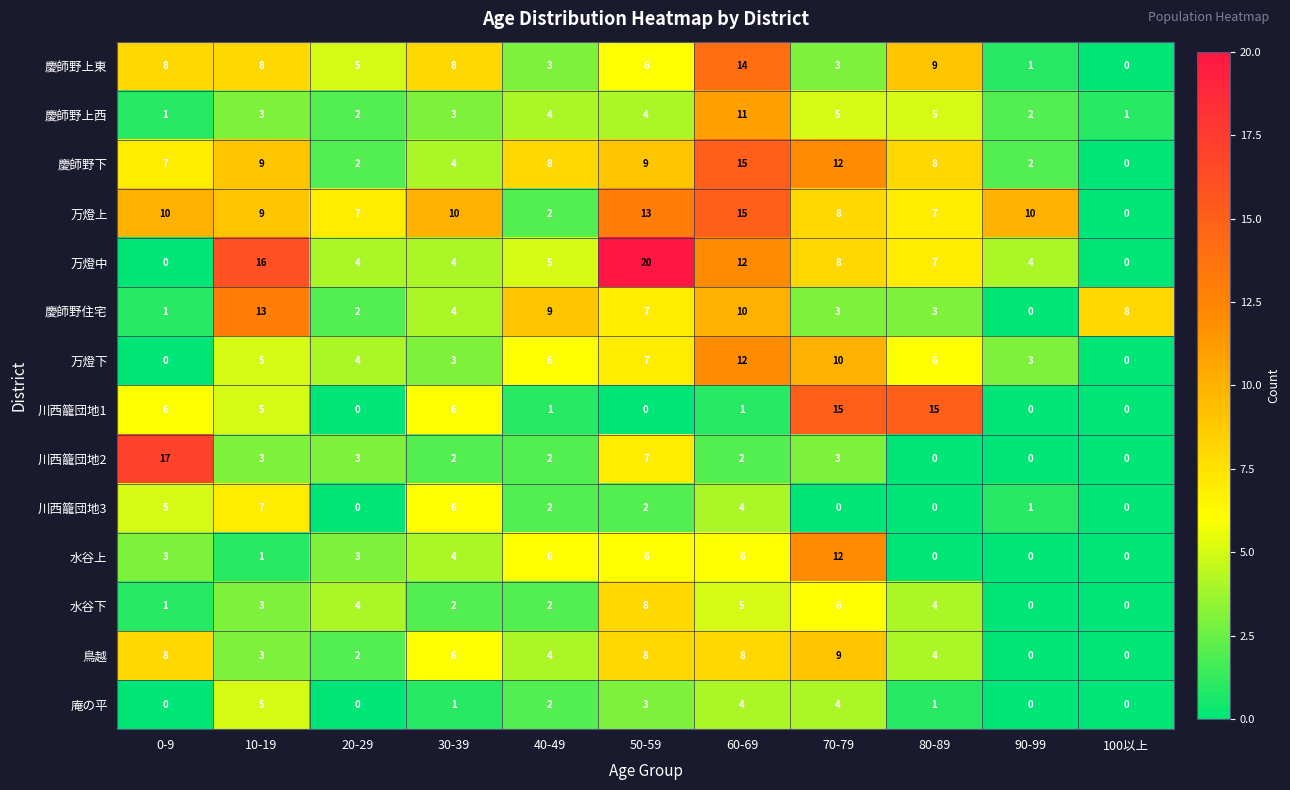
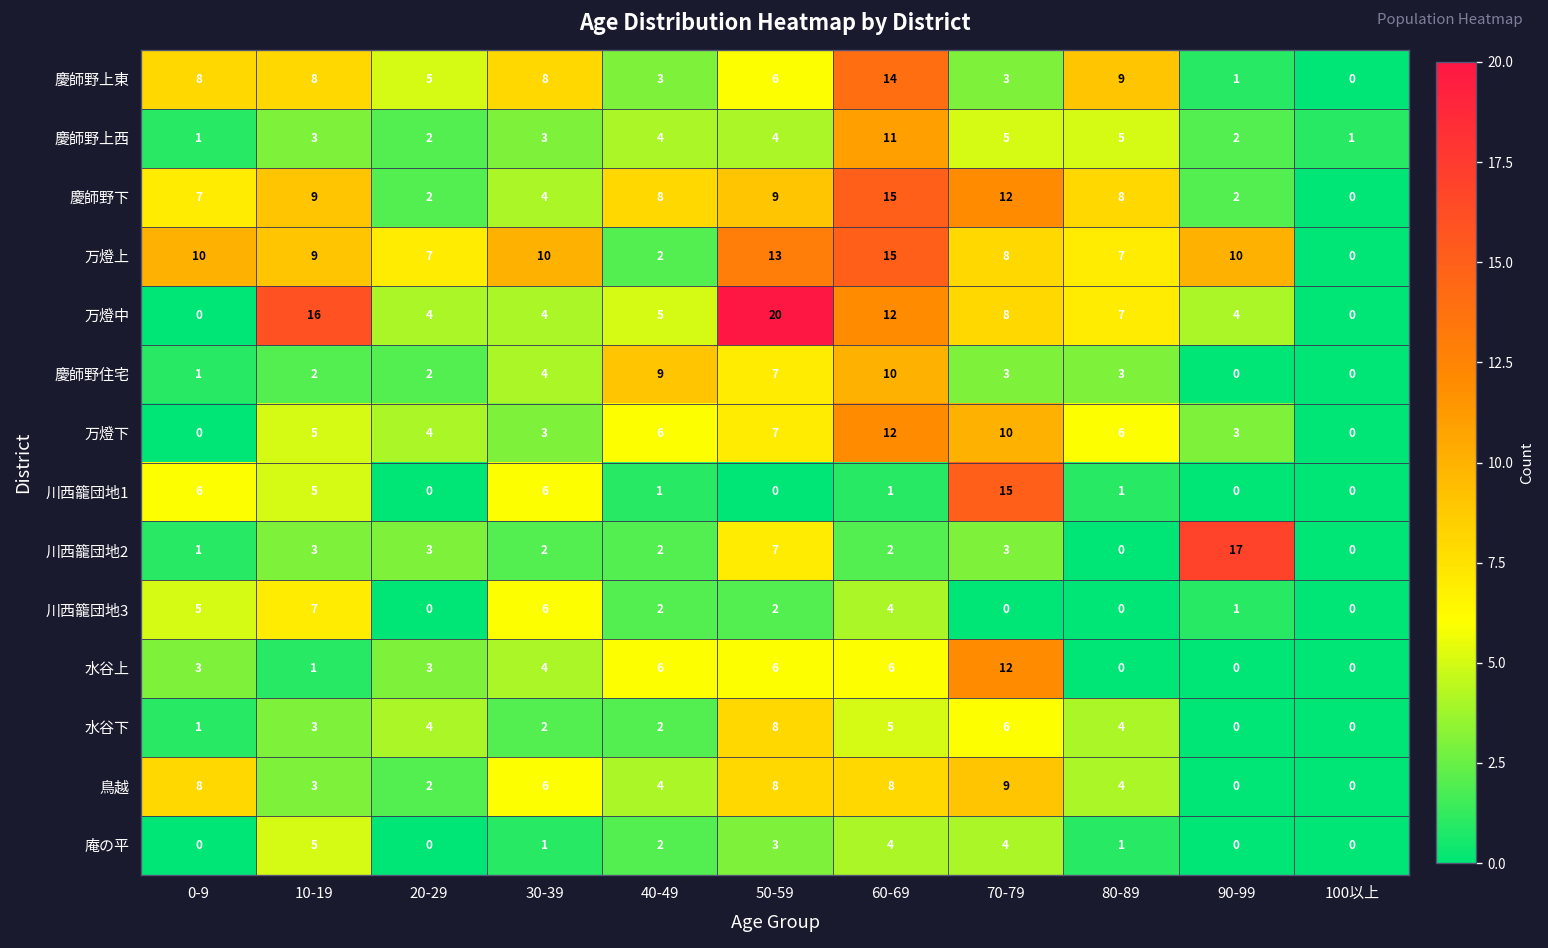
  {
    "慶師野上東": {
      "0-9": 8,
      "10-19": 8,
      "20-29": 5,
      "30-39": 8,
      "40-49": 3,
      "50-59": 6,
      "60-69": 14,
      "70-79": 3,
      "80-89": 9,
      "90-99": 1,
      "100以上": 0
    },
    "慶師野上西": {
      "0-9": 1,
      "10-19": 3,
      "20-29": 2,
      "30-39": 3,
      "40-49": 4,
      "50-59": 4,
      "60-69": 11,
      "70-79": 5,
      "80-89": 5,
      "90-99": 2,
      "100以上": 1
    },
    "慶師野下": {
      "0-9": 7,
      "10-19": 9,
      "20-29": 2,
      "30-39": 4,
      "40-49": 8,
      "50-59": 9,
      "60-69": 15,
      "70-79": 12,
      "80-89": 8,
      "90-99": 2,
      "100以上": 0
    },
    "万燈上": {
      "0-9": 10,
      "10-19": 9,
      "20-29": 7,
      "30-39": 10,
      "40-49": 2,
      "50-59": 13,
      "60-69": 15,
      "70-79": 8,
      "80-89": 7,
      "90-99": 10,
      "100以上": 0
    },
    "万燈中": {
      "0-9": 0,
      "10-19": 16,
      "20-29": 4,
      "30-39": 4,
      "40-49": 5,
      "50-59": 20,
      "60-69": 12,
      "70-79": 8,
      "80-89": 7,
      "90-99": 4,
      "100以上": 0
    },
    "慶師野住宅": {
      "0-9": 1,
-     "10-19": 13,
+     "10-19": 2,
      "20-29": 2,
      "30-39": 4,
      "40-49": 9,
      "50-59": 7,
      "60-69": 10,
      "70-79": 3,
      "80-89": 3,
      "90-99": 0,
-     "100以上": 8
+     "100以上": 0
    },
    "万燈下": {
      "0-9": 0,
      "10-19": 5,
      "20-29": 4,
      "30-39": 3,
      "40-49": 6,
      "50-59": 7,
      "60-69": 12,
      "70-79": 10,
      "80-89": 6,
      "90-99": 3,
      "100以上": 0
    },
    "川西籠団地1": {
      "0-9": 6,
      "10-19": 5,
      "20-29": 0,
      "30-39": 6,
      "40-49": 1,
      "50-59": 0,
      "60-69": 1,
      "70-79": 15,
-     "80-89": 15,
+     "80-89": 1,
      "90-99": 0,
      "100以上": 0
    },
    "川西籠団地2": {
-     "0-9": 17,
+     "0-9": 1,
      "10-19": 3,
      "20-29": 3,
      "30-39": 2,
      "40-49": 2,
      "50-59": 7,
      "60-69": 2,
      "70-79": 3,
      "80-89": 0,
-     "90-99": 0,
+     "90-99": 17,
      "100以上": 0
    },
    "川西籠団地3": {
      "0-9": 5,
      "10-19": 7,
      "20-29": 0,
      "30-39": 6,
      "40-49": 2,
      "50-59": 2,
      "60-69": 4,
      "70-79": 0,
      "80-89": 0,
      "90-99": 1,
      "100以上": 0
    },
    "水谷上": {
      "0-9": 3,
      "10-19": 1,
      "20-29": 3,
      "30-39": 4,
      "40-49": 6,
      "50-59": 6,
      "60-69": 6,
      "70-79": 12,
      "80-89": 0,
      "90-99": 0,
      "100以上": 0
    },
    "水谷下": {
      "0-9": 1,
      "10-19": 3,
      "20-29": 4,
      "30-39": 2,
      "40-49": 2,
      "50-59": 8,
      "60-69": 5,
      "70-79": 6,
      "80-89": 4,
      "90-99": 0,
      "100以上": 0
    },
    "鳥越": {
      "0-9": 8,
      "10-19": 3,
      "20-29": 2,
      "30-39": 6,
      "40-49": 4,
      "50-59": 8,
      "60-69": 8,
      "70-79": 9,
      "80-89": 4,
      "90-99": 0,
      "100以上": 0
    },
    "庵の平": {
      "0-9": 0,
      "10-19": 5,
      "20-29": 0,
      "30-39": 1,
      "40-49": 2,
      "50-59": 3,
      "60-69": 4,
      "70-79": 4,
      "80-89": 1,
      "90-99": 0,
      "100以上": 0
    }
  }
